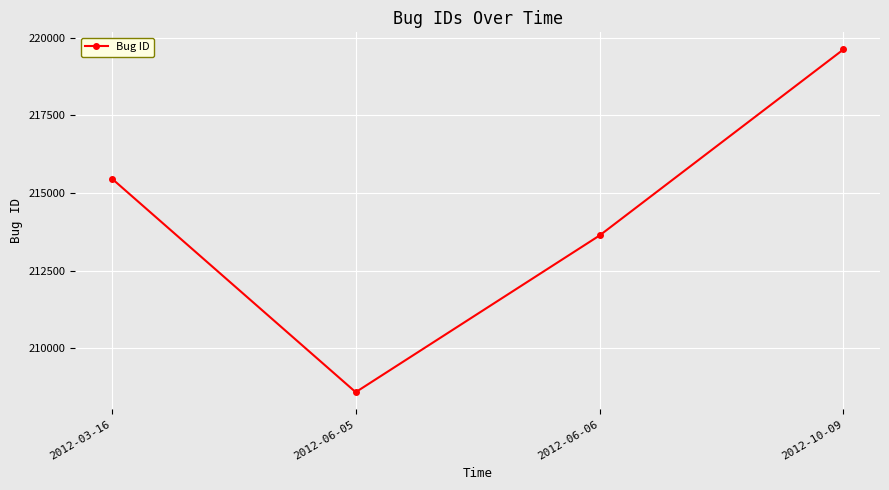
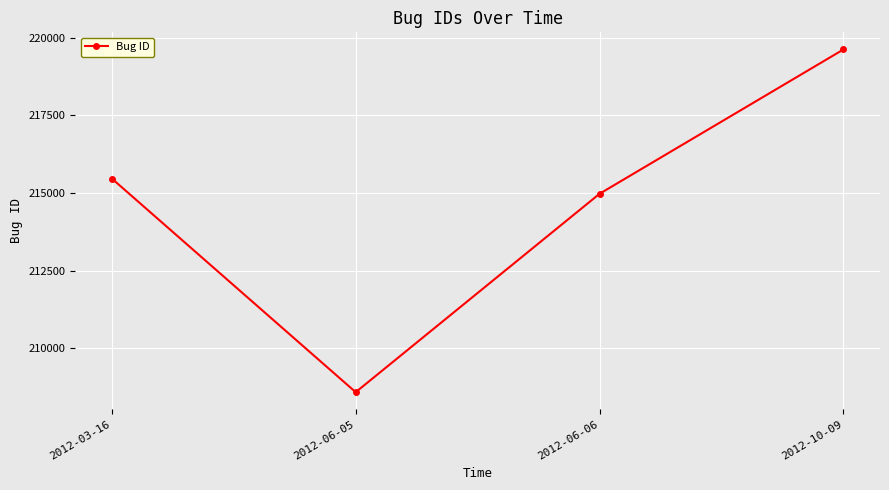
  {
    "2012-03-16": 215500,
    "2012-06-05": 208600,
-   "2012-06-06": 213600,
+   "2012-06-06": 215000,
    "2012-10-09": 219600
  }
